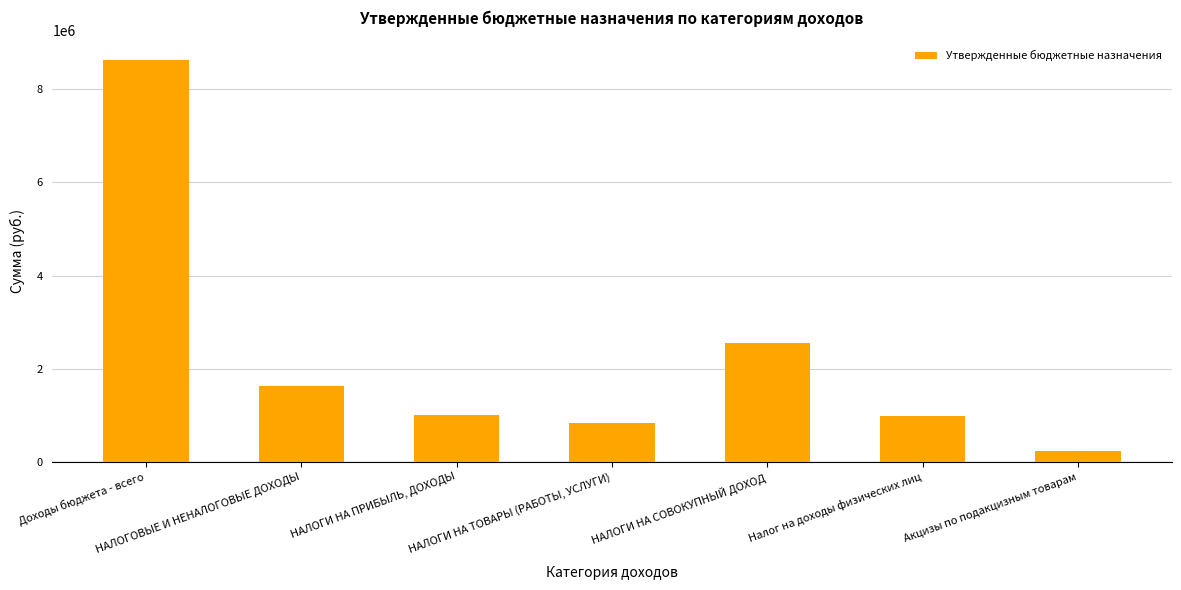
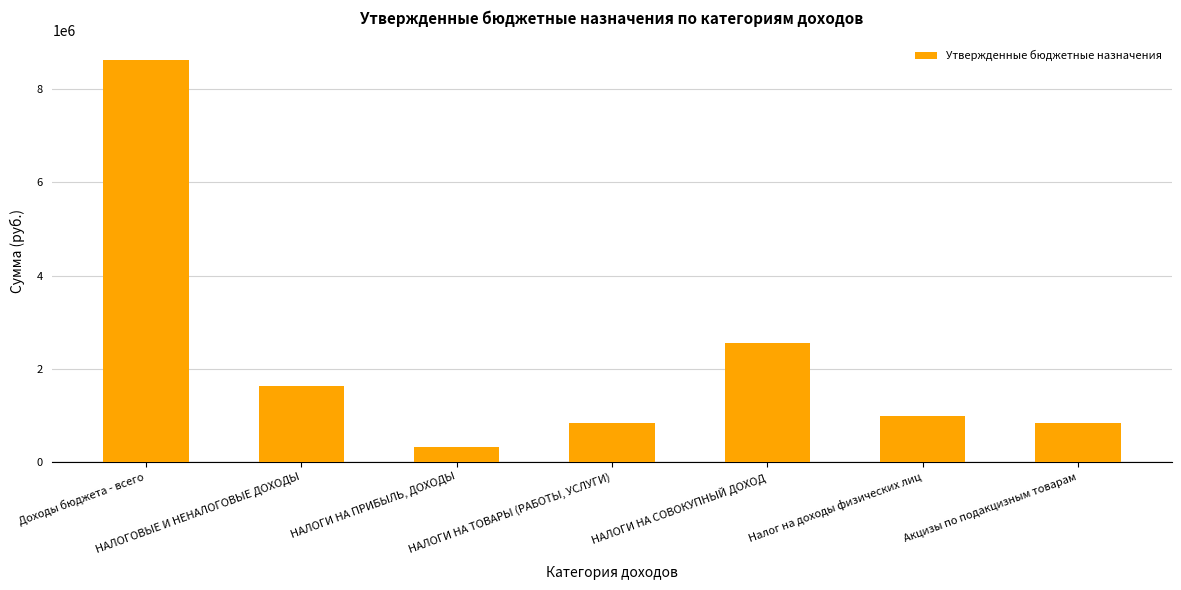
  {
    "Доходы бюджета - всего": 8600000,
    "НАЛОГОВЫЕ И НЕНАЛОГОВЫЕ ДОХОДЫ": 1600000,
-   "НАЛОГИ НА ПРИБЫЛЬ, ДОХОДЫ": 1000000,
+   "НАЛОГИ НА ПРИБЫЛЬ, ДОХОДЫ": 300000,
    "НАЛОГИ НА ТОВАРЫ (РАБОТЫ, УСЛУГИ)": 800000,
    "НАЛОГИ НА СОВОКУПНЫЙ ДОХОД": 2600000,
    "Налог на доходы физических лиц": 1000000,
-   "Акцизы по подакцизным товарам": 200000
+   "Акцизы по подакцизным товарам": 800000
  }
